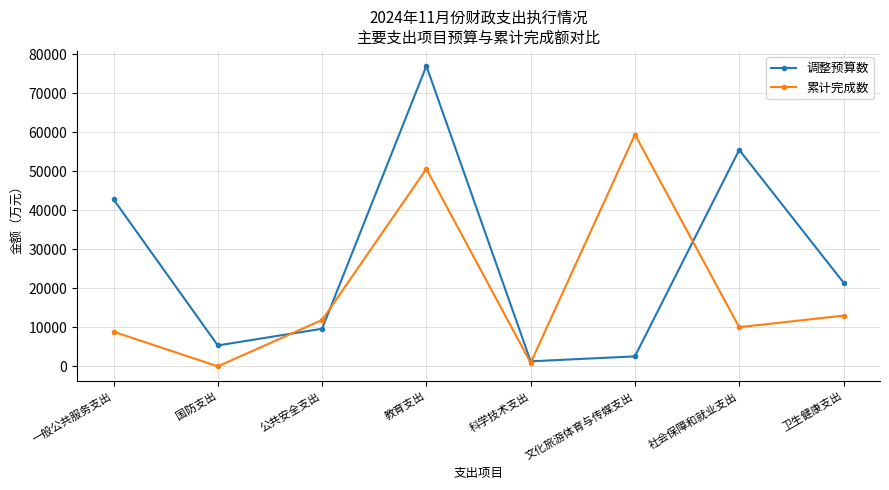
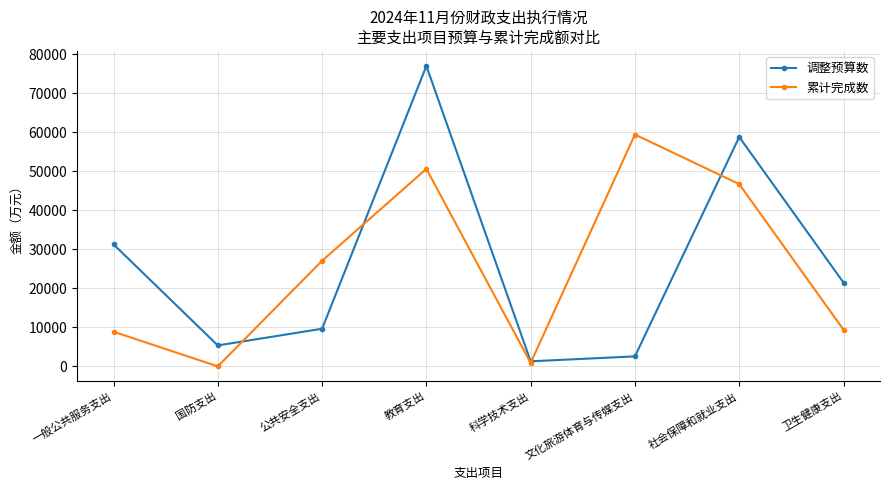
  {
    "调整预算数": {
-     "一般公共服务支出": 43000,
+     "一般公共服务支出": 31000,
      "国防支出": 5000,
      "公共安全支出": 10000,
      "教育支出": 77000,
      "文化旅游体育与传媒支出": 3000,
-     "社会保障和就业支出": 56000,
+     "社会保障和就业支出": 59000,
      "卫生健康支出": 21000
    },
    "累计完成数": {
      "一般公共服务支出": 9000,
      "国防支出": 0,
-     "公共安全支出": 12000,
+     "公共安全支出": 27000,
      "教育支出": 51000,
      "文化旅游体育与传媒支出": 59000,
-     "社会保障和就业支出": 10000,
-     "卫生健康支出": 13000
+     "社会保障和就业支出": 47000,
+     "卫生健康支出": 9000
    }
  }
